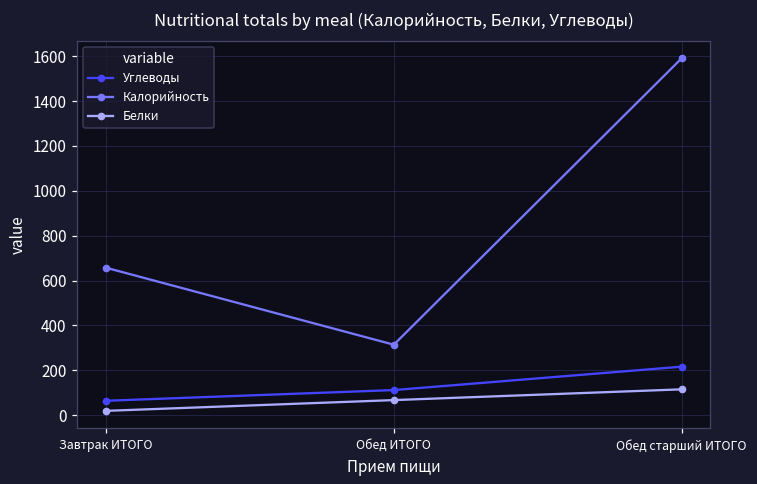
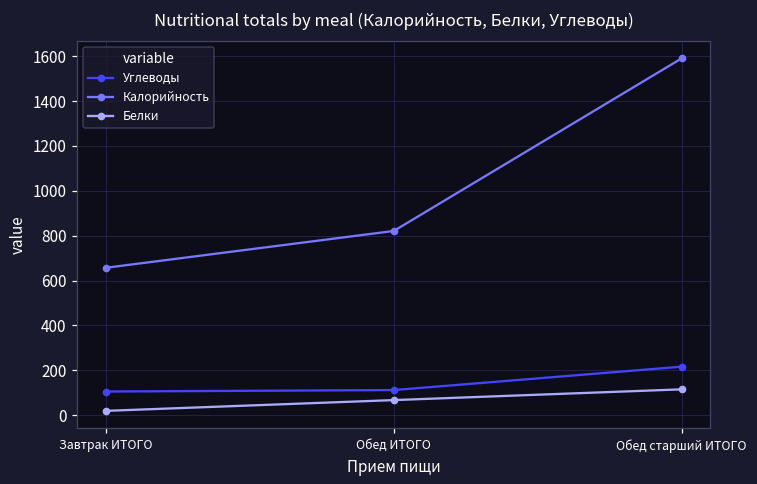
  {
    "Углеводы": {
-     "Завтрак ИТОГО": 60,
+     "Завтрак ИТОГО": 110,
      "Обед ИТОГО": 110,
      "Обед старший ИТОГО": 220
    },
    "Калорийность": {
      "Завтрак ИТОГО": 660,
-     "Обед ИТОГО": 310,
+     "Обед ИТОГО": 820,
      "Обед старший ИТОГО": 1590
    },
    "Белки": {
      "Завтрак ИТОГО": 20,
      "Обед ИТОГО": 70,
      "Обед старший ИТОГО": 120
    }
  }
